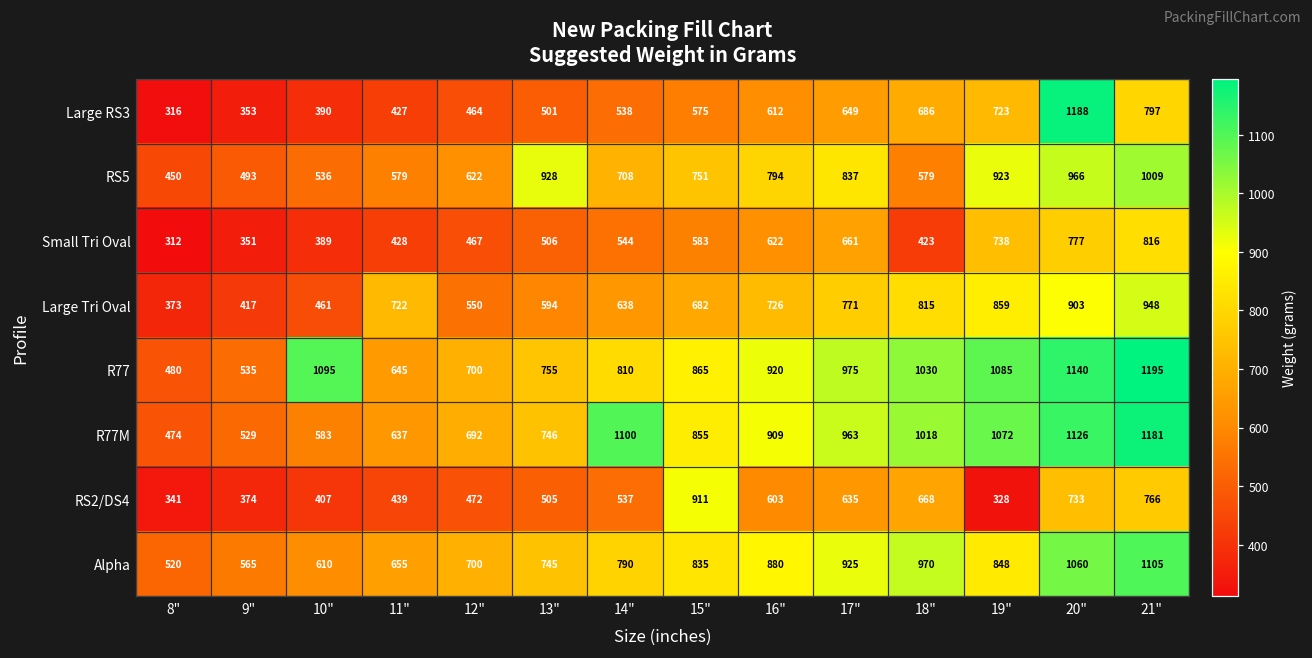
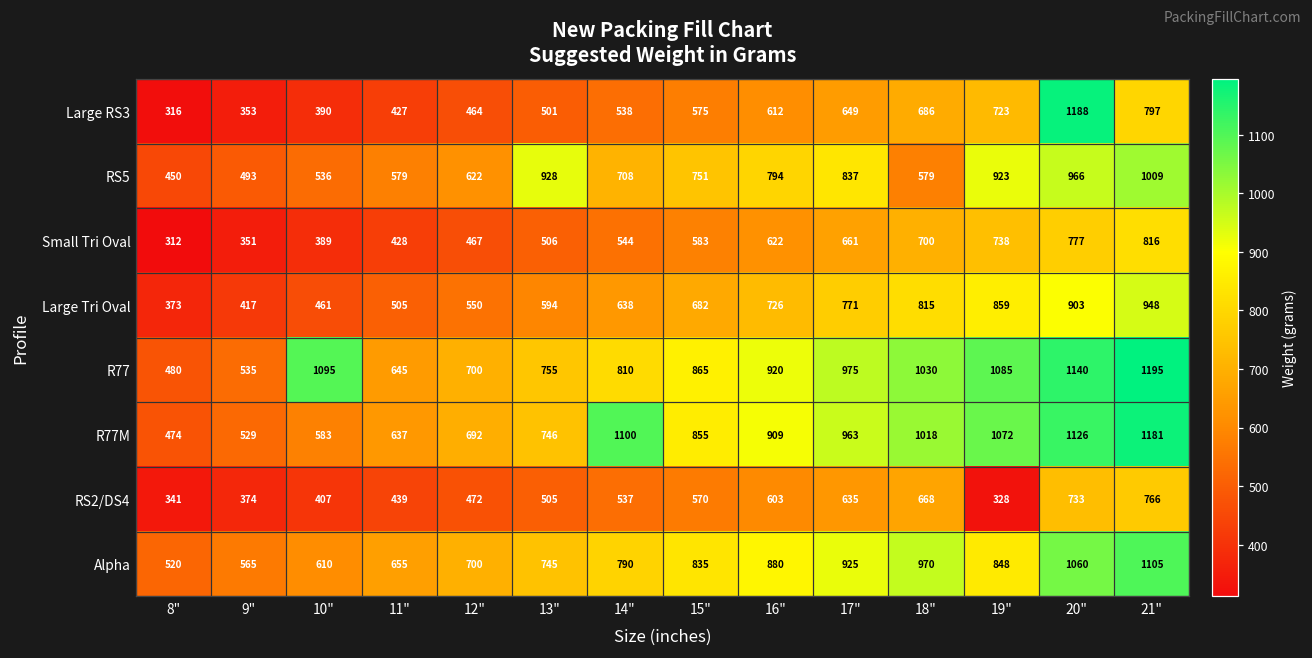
  {
    "Large RS3": {
      "8\"": 316,
      "9\"": 353,
      "10\"": 390,
      "11\"": 427,
      "12\"": 464,
      "13\"": 501,
      "14\"": 538,
      "15\"": 575,
      "16\"": 612,
      "17\"": 649,
      "18\"": 686,
      "19\"": 723,
      "20\"": 1188,
      "21\"": 797
    },
    "RS5": {
      "8\"": 450,
      "9\"": 493,
      "10\"": 536,
      "11\"": 579,
      "12\"": 622,
      "13\"": 928,
      "14\"": 708,
      "15\"": 751,
      "16\"": 794,
      "17\"": 837,
      "18\"": 579,
      "19\"": 923,
      "20\"": 966,
      "21\"": 1009
    },
    "Small Tri Oval": {
      "8\"": 312,
      "9\"": 351,
      "10\"": 389,
      "11\"": 428,
      "12\"": 467,
      "13\"": 506,
      "14\"": 544,
      "15\"": 583,
      "16\"": 622,
      "17\"": 661,
-     "18\"": 423,
+     "18\"": 700,
      "19\"": 738,
      "20\"": 777,
      "21\"": 816
    },
    "Large Tri Oval": {
      "8\"": 373,
      "9\"": 417,
      "10\"": 461,
-     "11\"": 722,
+     "11\"": 505,
      "12\"": 550,
      "13\"": 594,
      "14\"": 638,
      "15\"": 682,
      "16\"": 726,
      "17\"": 771,
      "18\"": 815,
      "19\"": 859,
      "20\"": 903,
      "21\"": 948
    },
    "R77": {
      "8\"": 480,
      "9\"": 535,
      "10\"": 1095,
      "11\"": 645,
      "12\"": 700,
      "13\"": 755,
      "14\"": 810,
      "15\"": 865,
      "16\"": 920,
      "17\"": 975,
      "18\"": 1030,
      "19\"": 1085,
      "20\"": 1140,
      "21\"": 1195
    },
    "R77M": {
      "8\"": 474,
      "9\"": 529,
      "10\"": 583,
      "11\"": 637,
      "12\"": 692,
      "13\"": 746,
      "14\"": 1100,
      "15\"": 855,
      "16\"": 909,
      "17\"": 963,
      "18\"": 1018,
      "19\"": 1072,
      "20\"": 1126,
      "21\"": 1181
    },
    "RS2/DS4": {
      "8\"": 341,
      "9\"": 374,
      "10\"": 407,
      "11\"": 439,
      "12\"": 472,
      "13\"": 505,
      "14\"": 537,
-     "15\"": 911,
+     "15\"": 570,
      "16\"": 603,
      "17\"": 635,
      "18\"": 668,
      "19\"": 328,
      "20\"": 733,
      "21\"": 766
    },
    "Alpha": {
      "8\"": 520,
      "9\"": 565,
      "10\"": 610,
      "11\"": 655,
      "12\"": 700,
      "13\"": 745,
      "14\"": 790,
      "15\"": 835,
      "16\"": 880,
      "17\"": 925,
      "18\"": 970,
      "19\"": 848,
      "20\"": 1060,
      "21\"": 1105
    }
  }
